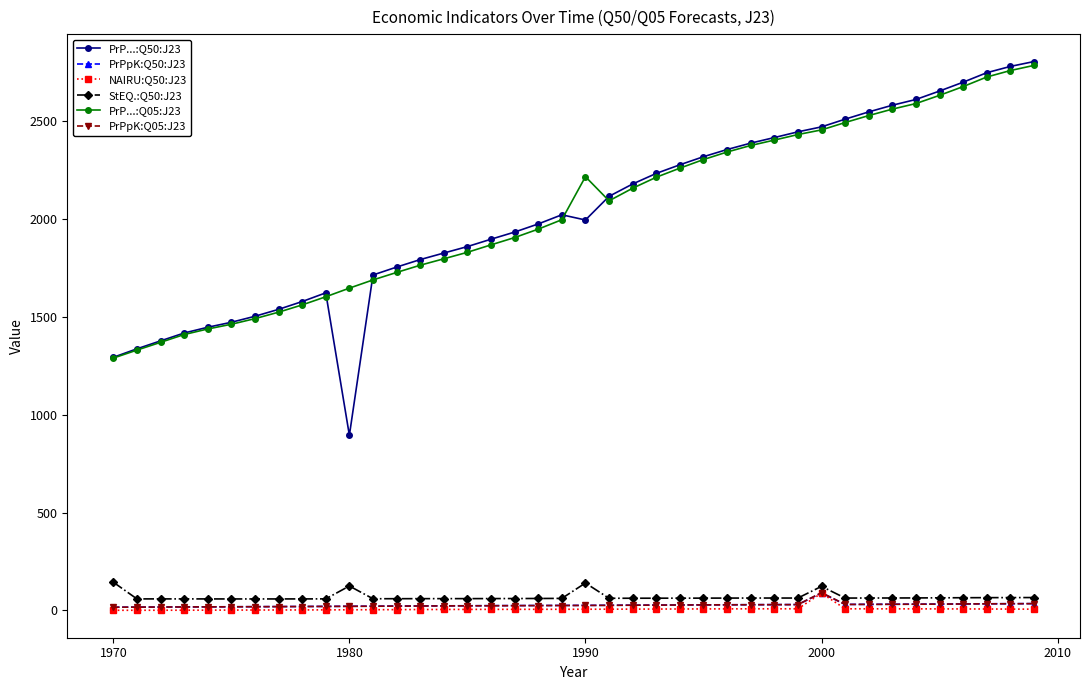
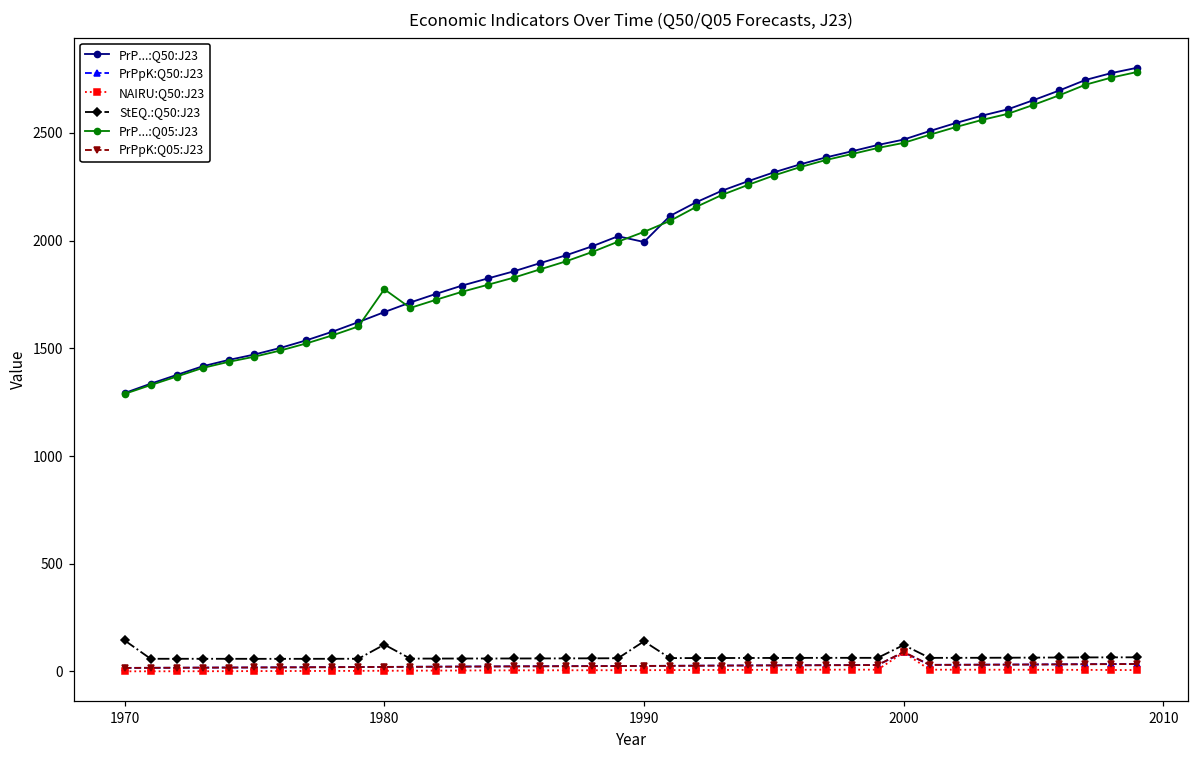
  {
    "PrP...:Q50:J23": {
-     "1980": 890,
+     "1980": 1670,
      "1990": 1990,
      "2000": 2470
    },
    "NAIRU:Q50:J23": {
      "1970": 0,
      "1980": 0,
      "1990": 10
    },
    "StEQ.:Q50:J23": {
      "1970": 140,
      "1980": 120,
      "1990": 140,
      "2000": 120
    },
    "PrP...:Q05:J23": {
-     "1980": 1650,
-     "1990": 2210,
+     "1980": 1770,
+     "1990": 2040,
      "2000": 2450
    }
  }
